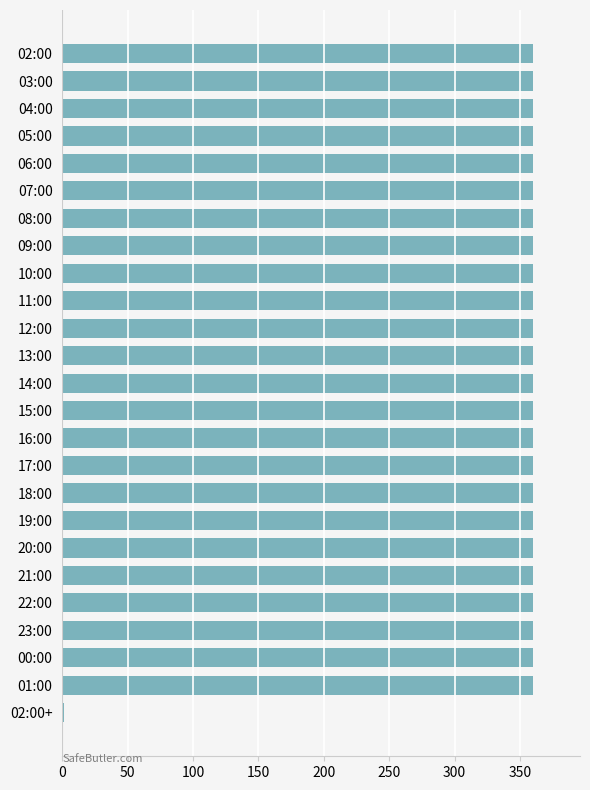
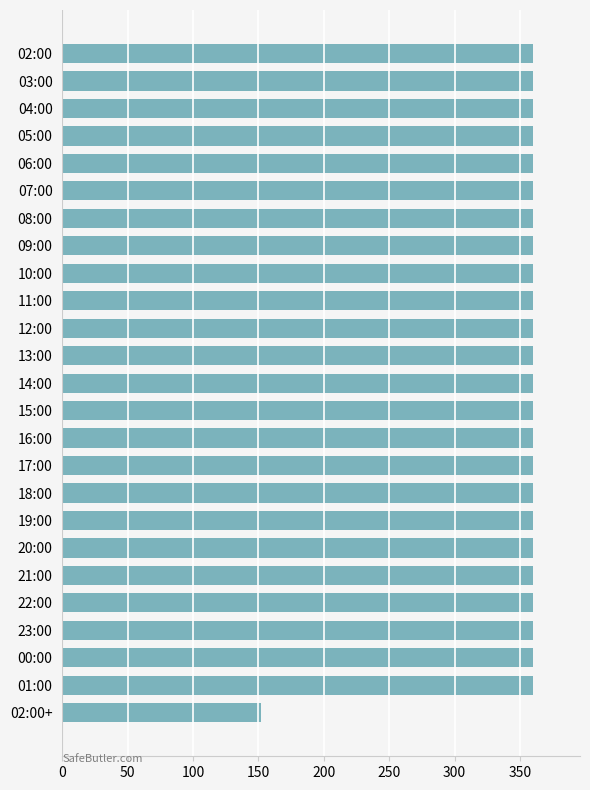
  {
    "02:00": 360,
    "03:00": 360,
    "04:00": 360,
    "05:00": 360,
    "06:00": 360,
    "07:00": 360,
    "08:00": 360,
    "09:00": 360,
    "10:00": 360,
    "11:00": 360,
    "12:00": 360,
    "13:00": 360,
    "14:00": 360,
    "15:00": 360,
    "16:00": 360,
    "17:00": 360,
    "18:00": 360,
    "19:00": 360,
    "20:00": 360,
    "21:00": 360,
    "22:00": 360,
    "23:00": 360,
    "00:00": 360,
    "01:00": 360,
-   "02:00+": 1
+   "02:00+": 152
  }
